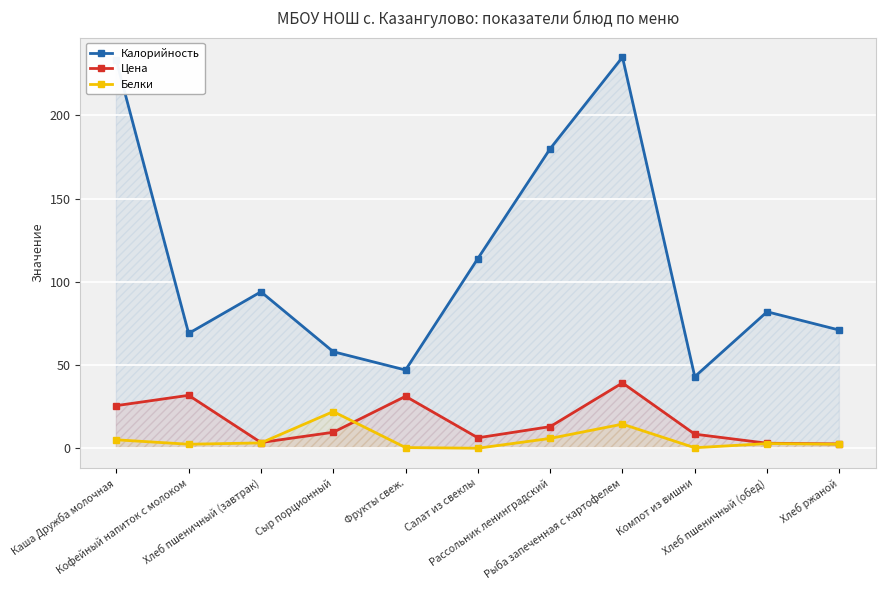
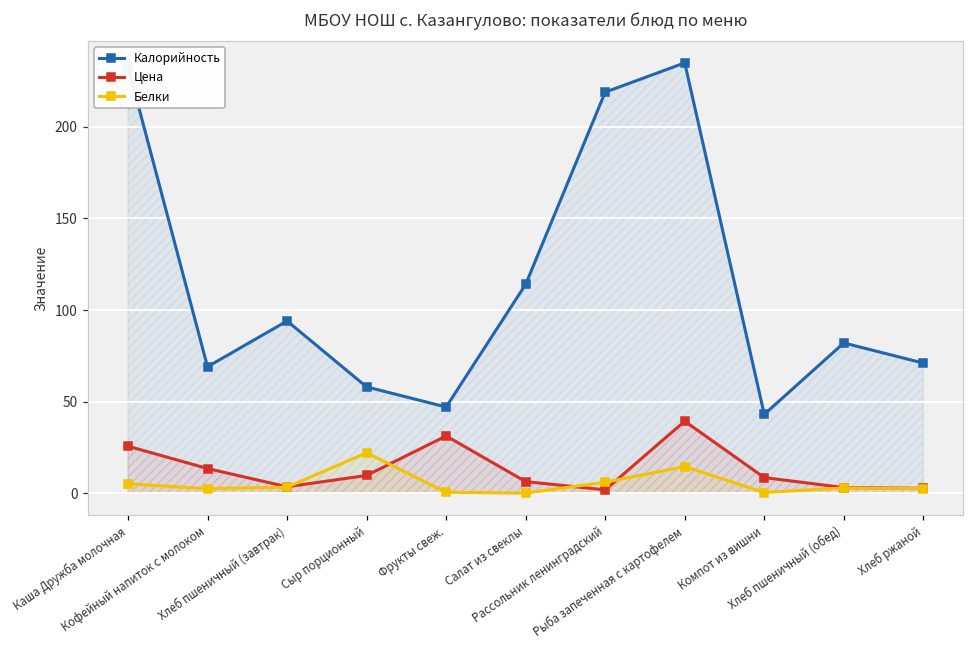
  {
    "Калорийность": {
      "Кофейный напиток с молоком": 69,
      "Хлеб пшеничный (завтрак)": 94,
      "Сыр порционный": 58,
      "Фрукты свеж.": 47,
      "Салат из свеклы": 114,
-     "Рассольник ленинградский": 180,
+     "Рассольник ленинградский": 219,
      "Рыба запеченная с картофелем": 235,
      "Компот из вишни": 43,
      "Хлеб пшеничный (обед)": 82,
      "Хлеб ржаной": 71
    },
    "Цена": {
      "Каша Дружба молочная": 26,
-     "Кофейный напиток с молоком": 32,
+     "Кофейный напиток с молоком": 13,
      "Сыр порционный": 10,
      "Фрукты свеж.": 31,
      "Салат из свеклы": 6,
-     "Рассольник ленинградский": 13,
+     "Рассольник ленинградский": 2,
      "Рыба запеченная с картофелем": 39,
      "Компот из вишни": 8
    },
    "Белки": {
      "Каша Дружба молочная": 5,
      "Кофейный напиток с молоком": 2,
      "Сыр порционный": 22,
      "Фрукты свеж.": 0,
      "Салат из свеклы": 0,
      "Рассольник ленинградский": 6,
      "Рыба запеченная с картофелем": 14,
      "Компот из вишни": 0
    }
  }
